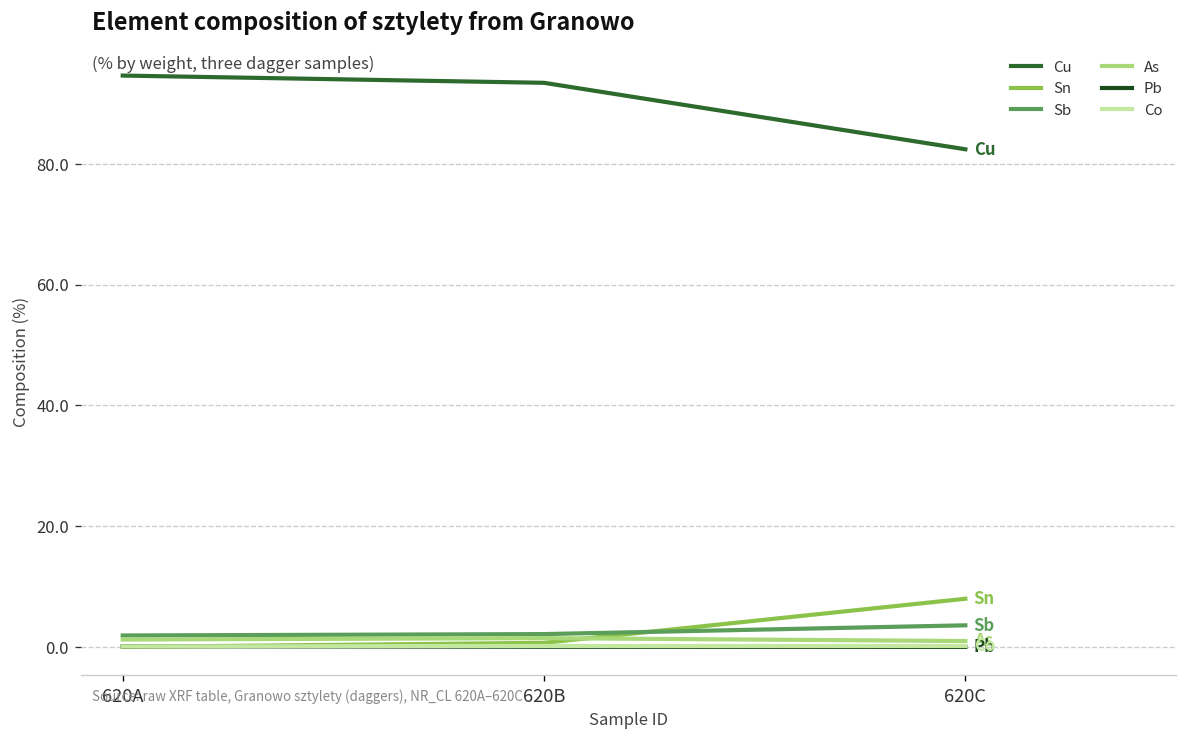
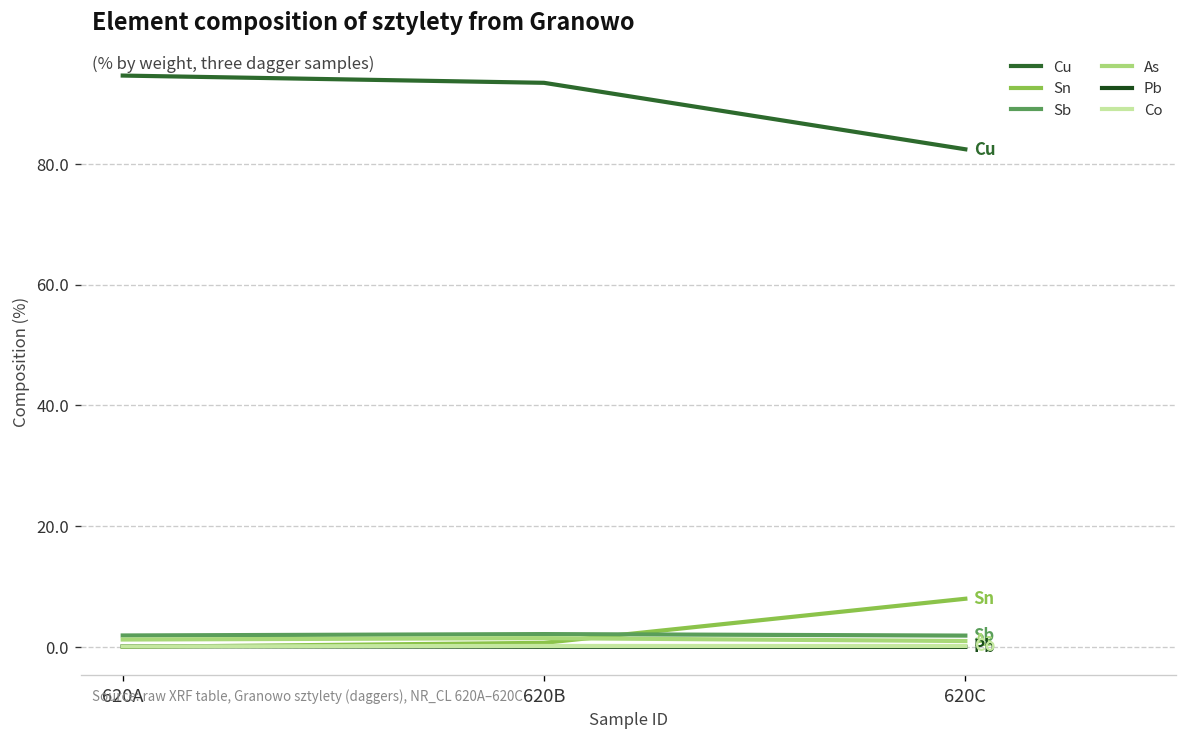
  {
    "Cu": {
      "620A": 95,
      "620B": 93,
      "620C": 82
    },
    "Sb": {
      "620A": 2,
      "620B": 2,
-     "620C": 4
+     "620C": 2
    }
  }
